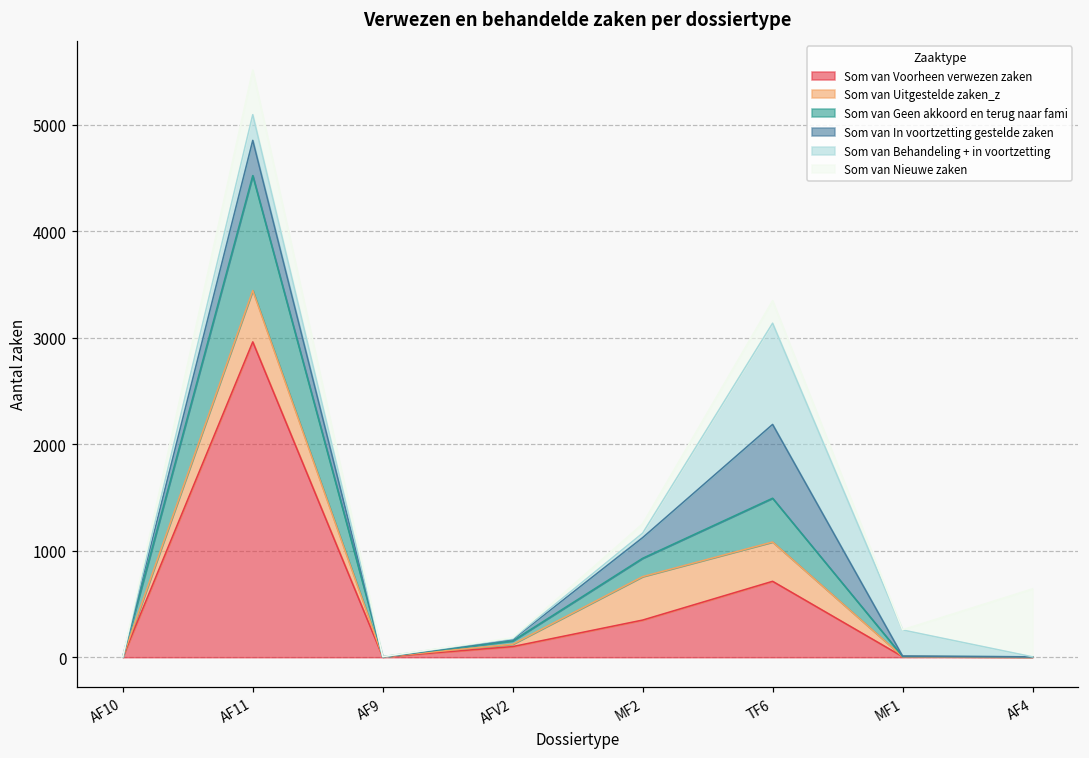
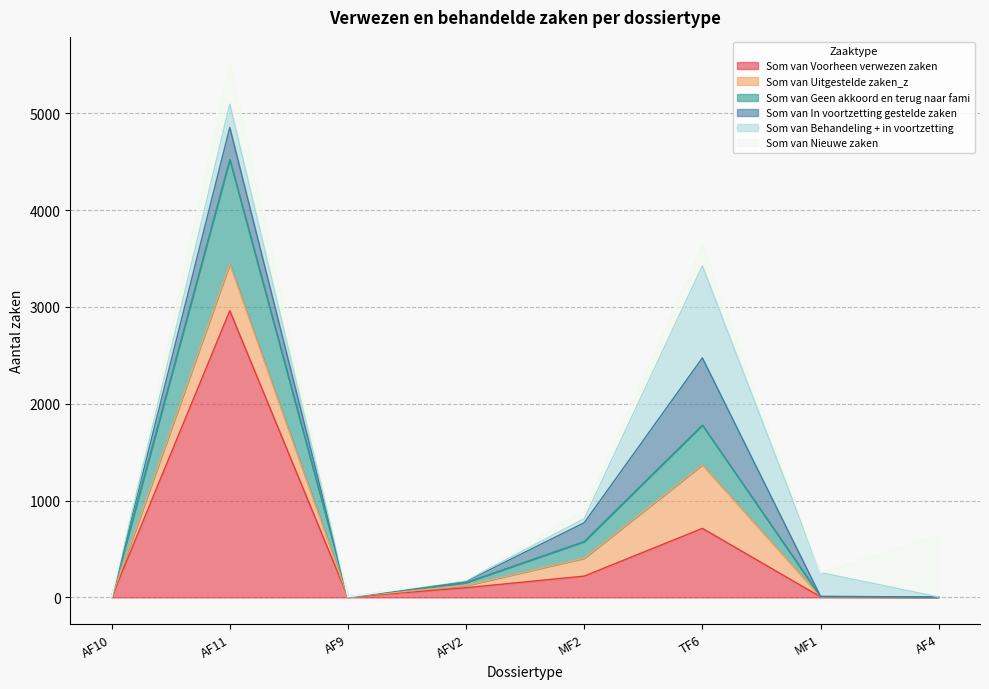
  {
    "Som van Voorheen verwezen zaken": {
      "AF11": 3000,
-     "MF2": 300,
+     "MF2": 200,
      "TF6": 700
    },
    "Som van Uitgestelde zaken_z": {
      "AF11": 500,
-     "MF2": 400,
-     "TF6": 400
+     "MF2": 200,
+     "TF6": 700
    },
    "Som van Behandeling + in voortzetting": {
      "AF11": 200,
      "MF2": 0,
      "TF6": 1000
    },
    "Som van Nieuwe zaken": {
      "AF11": 400,
      "MF2": 100,
      "TF6": 200,
      "AF4": 600
    }
  }
